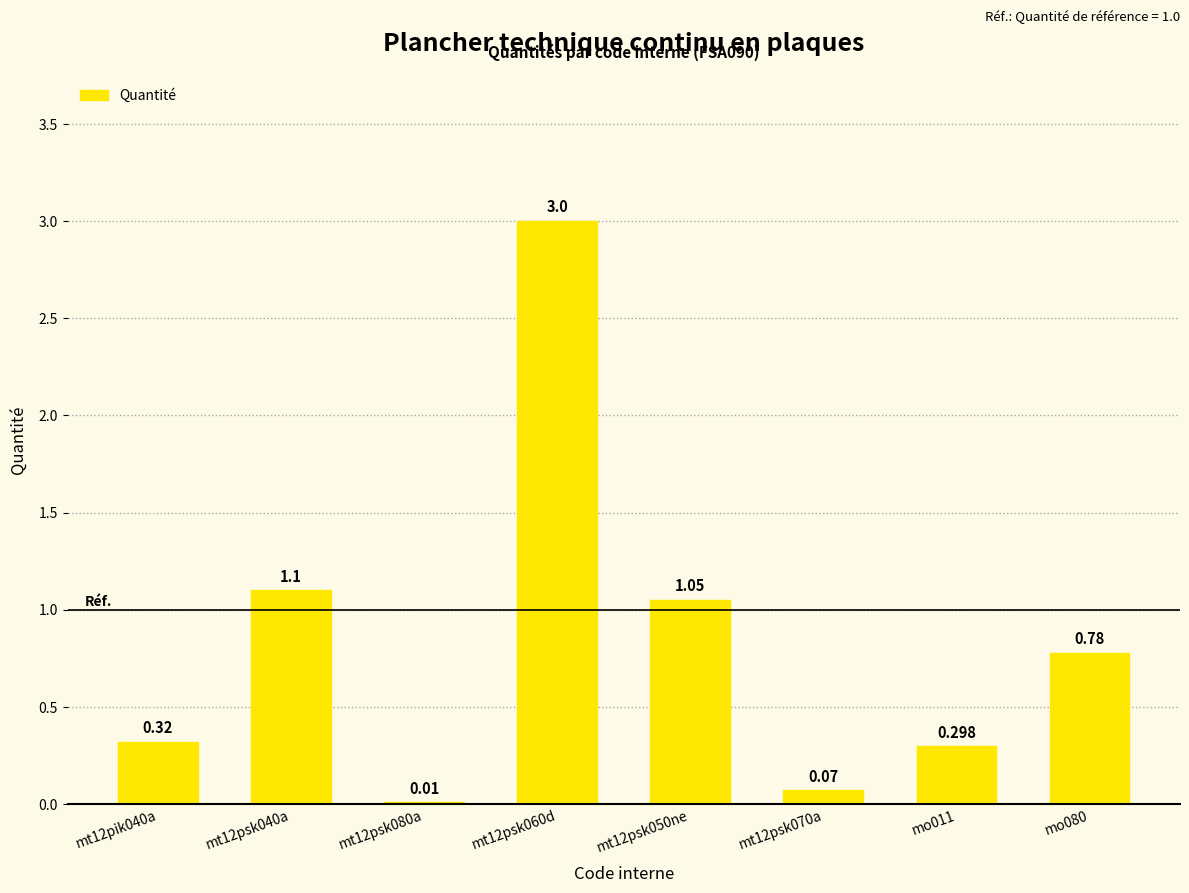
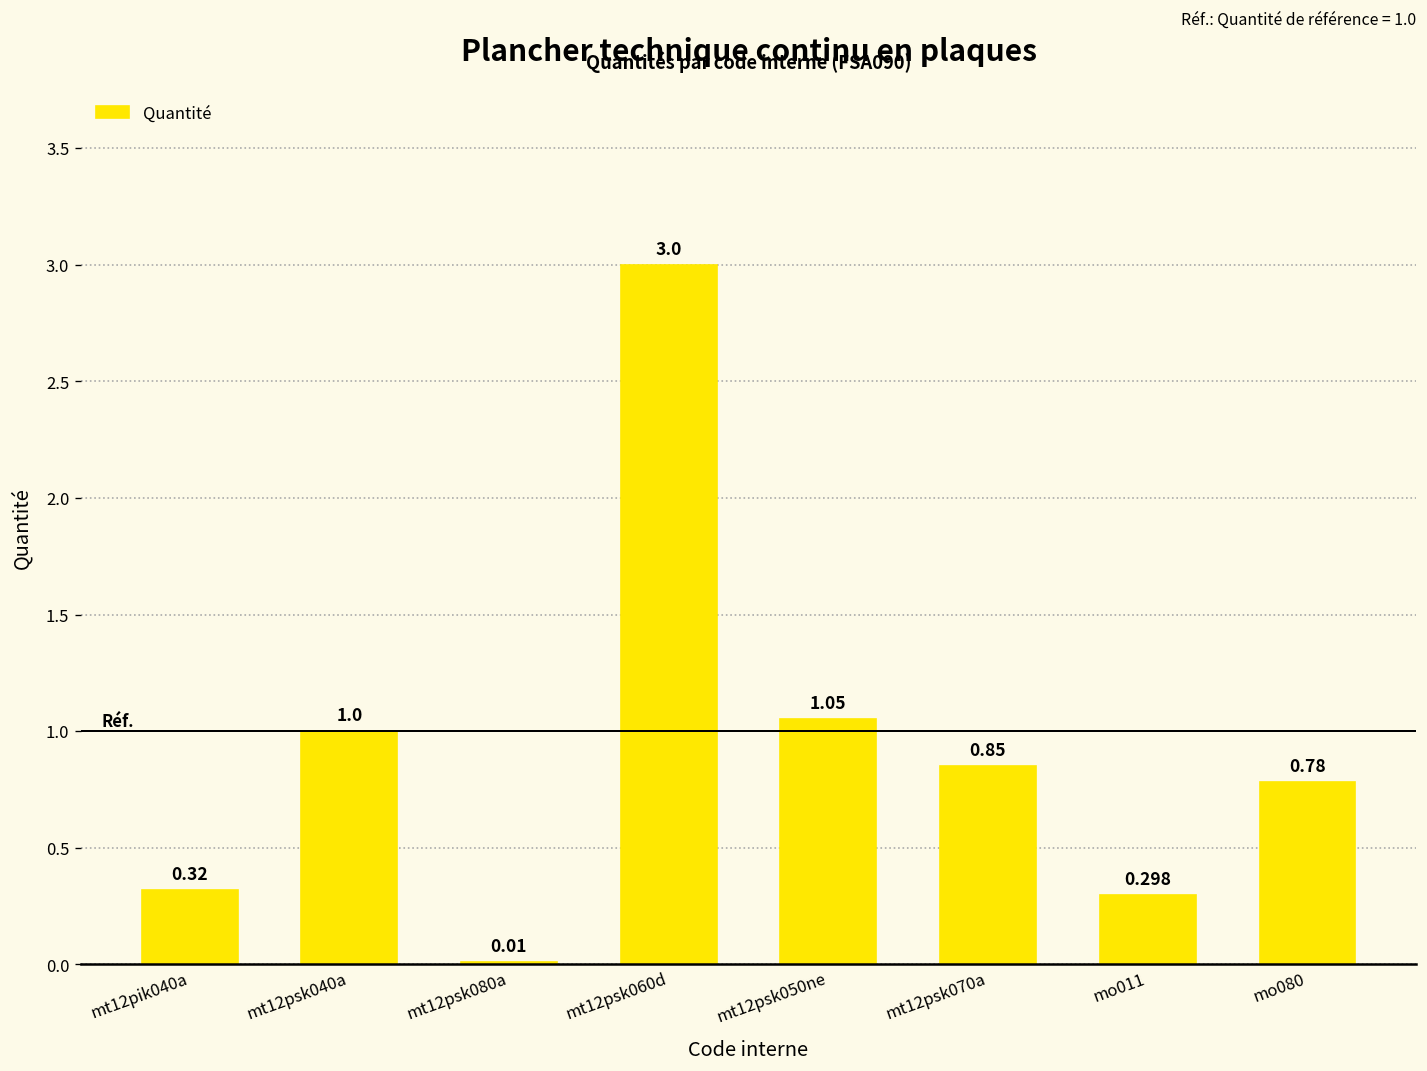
  {
    "mt12pik040a": 0.32,
-   "mt12psk040a": 1.1,
+   "mt12psk040a": 1.0,
    "mt12psk080a": 0.01,
    "mt12psk060d": 3.0,
    "mt12psk050ne": 1.05,
-   "mt12psk070a": 0.07,
+   "mt12psk070a": 0.85,
    "mo011": 0.298,
    "mo080": 0.78
  }
